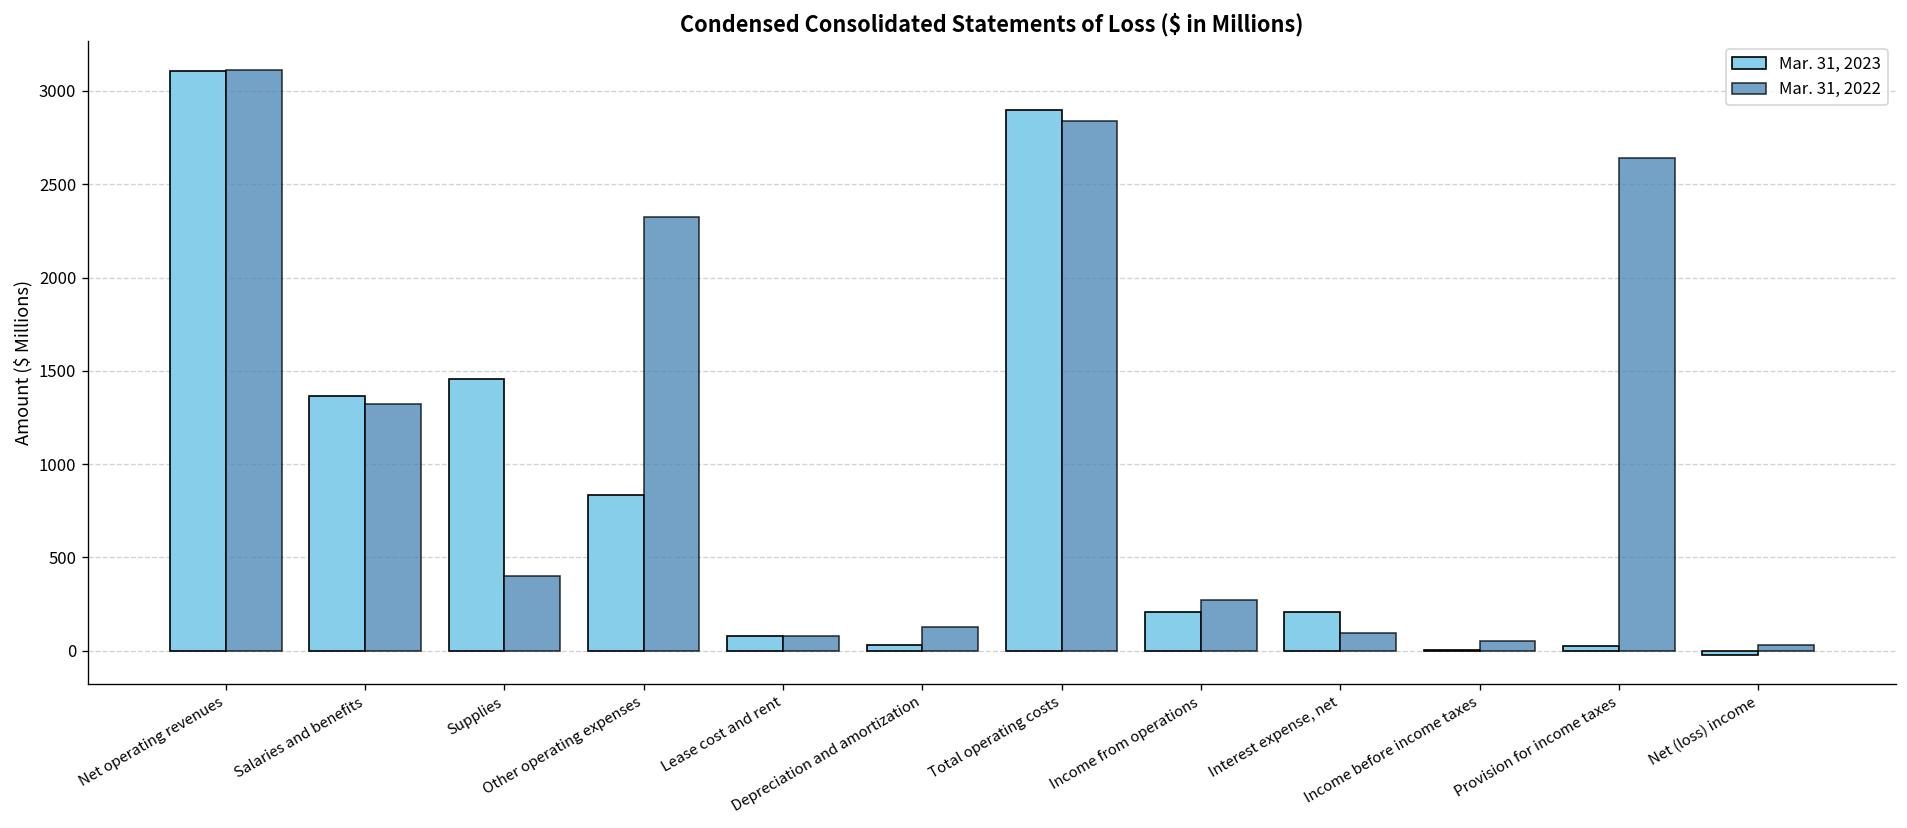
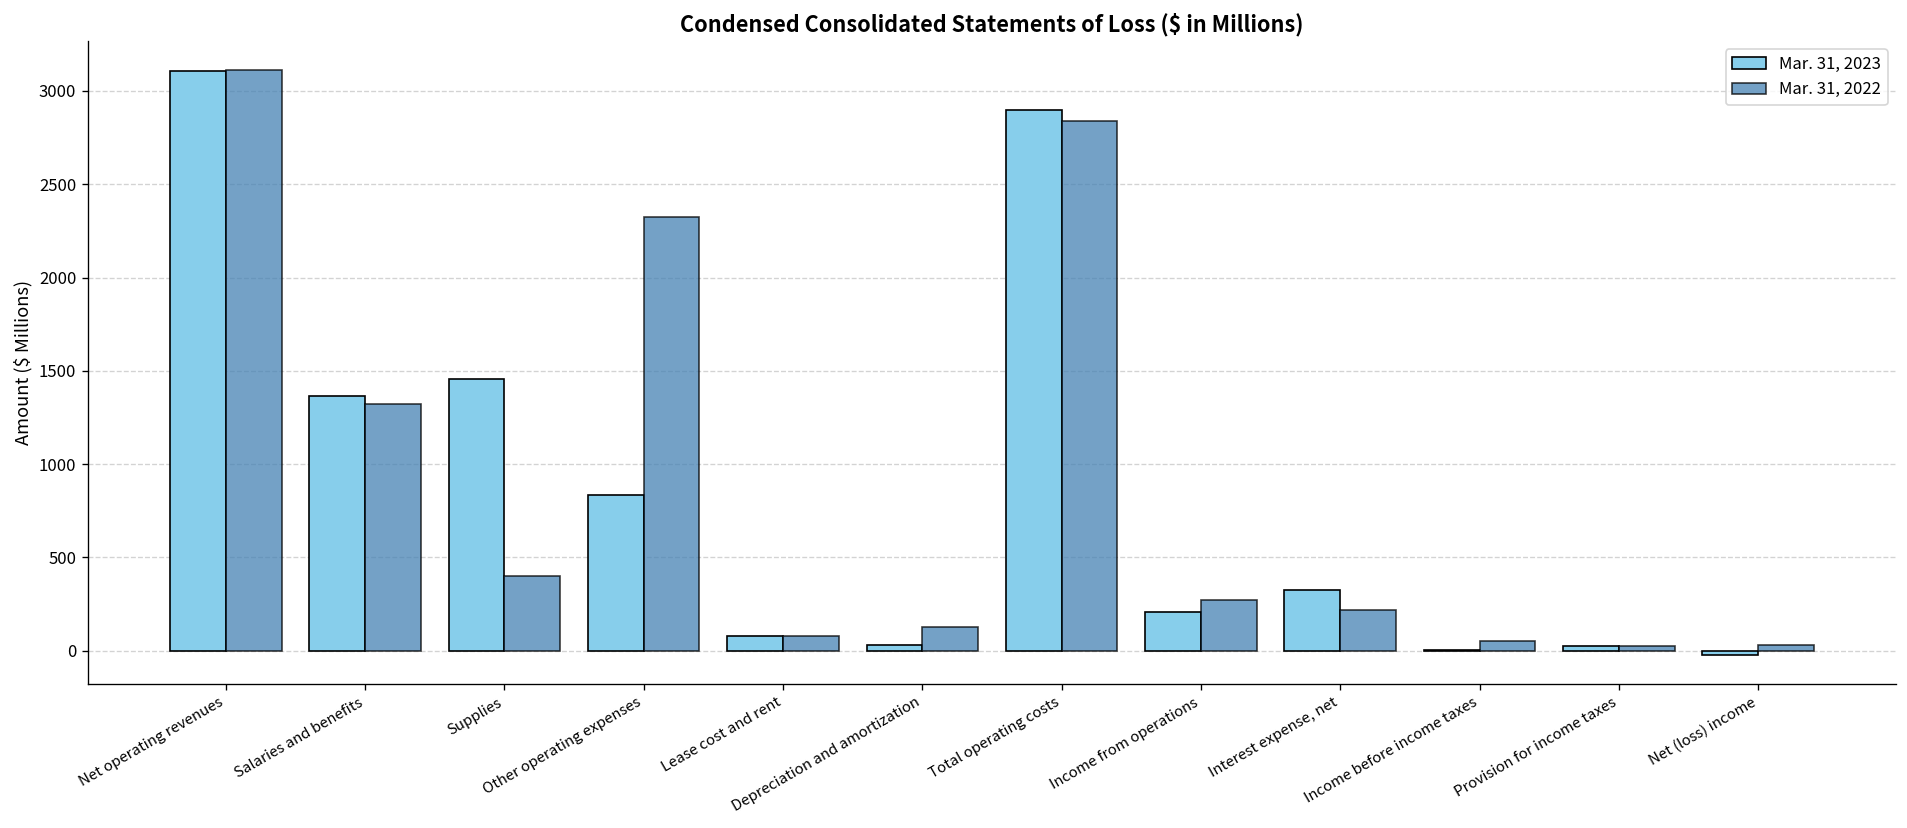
  {
    "Mar. 31, 2023": {
      "Net operating revenues": 3110,
      "Salaries and benefits": 1370,
      "Supplies": 1460,
      "Other operating expenses": 840,
      "Lease cost and rent": 80,
      "Depreciation and amortization": 30,
      "Total operating costs": 2900,
      "Income from operations": 210,
-     "Interest expense, net": 210,
+     "Interest expense, net": 330,
      "Provision for income taxes": 30,
      "Net (loss) income": -20
    },
    "Mar. 31, 2022": {
      "Net operating revenues": 3110,
      "Salaries and benefits": 1330,
      "Supplies": 400,
      "Other operating expenses": 2330,
      "Lease cost and rent": 80,
      "Depreciation and amortization": 130,
      "Total operating costs": 2840,
      "Income from operations": 270,
-     "Interest expense, net": 90,
+     "Interest expense, net": 220,
      "Income before income taxes": 50,
-     "Provision for income taxes": 2640,
+     "Provision for income taxes": 20,
      "Net (loss) income": 30
    }
  }
